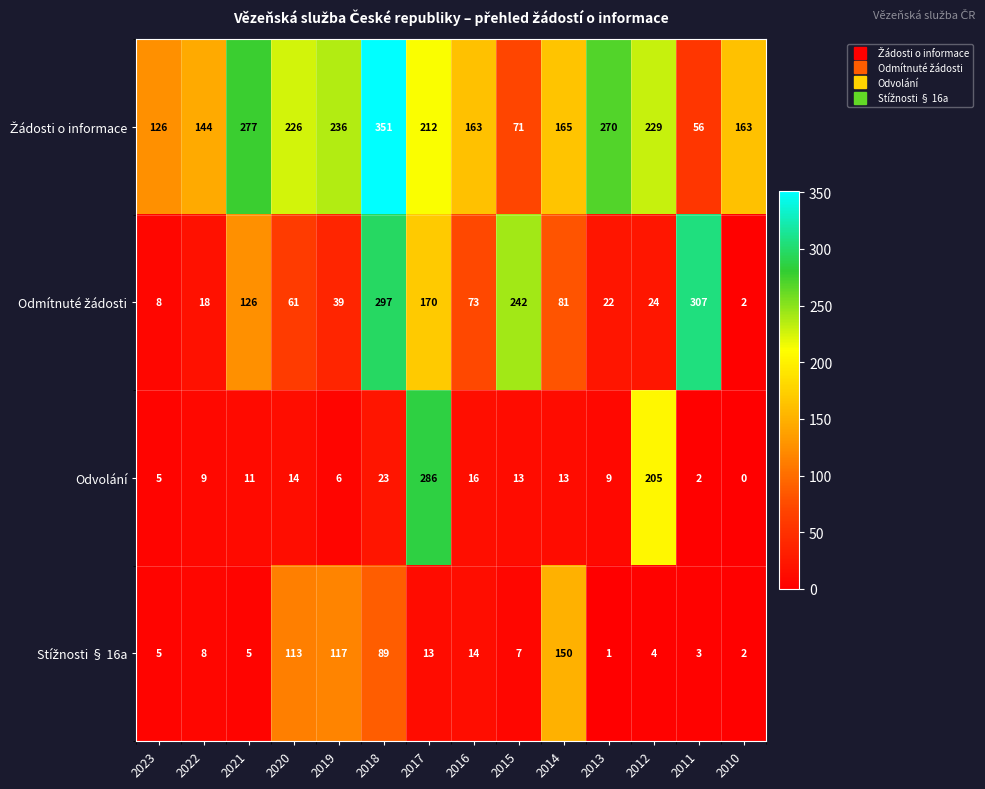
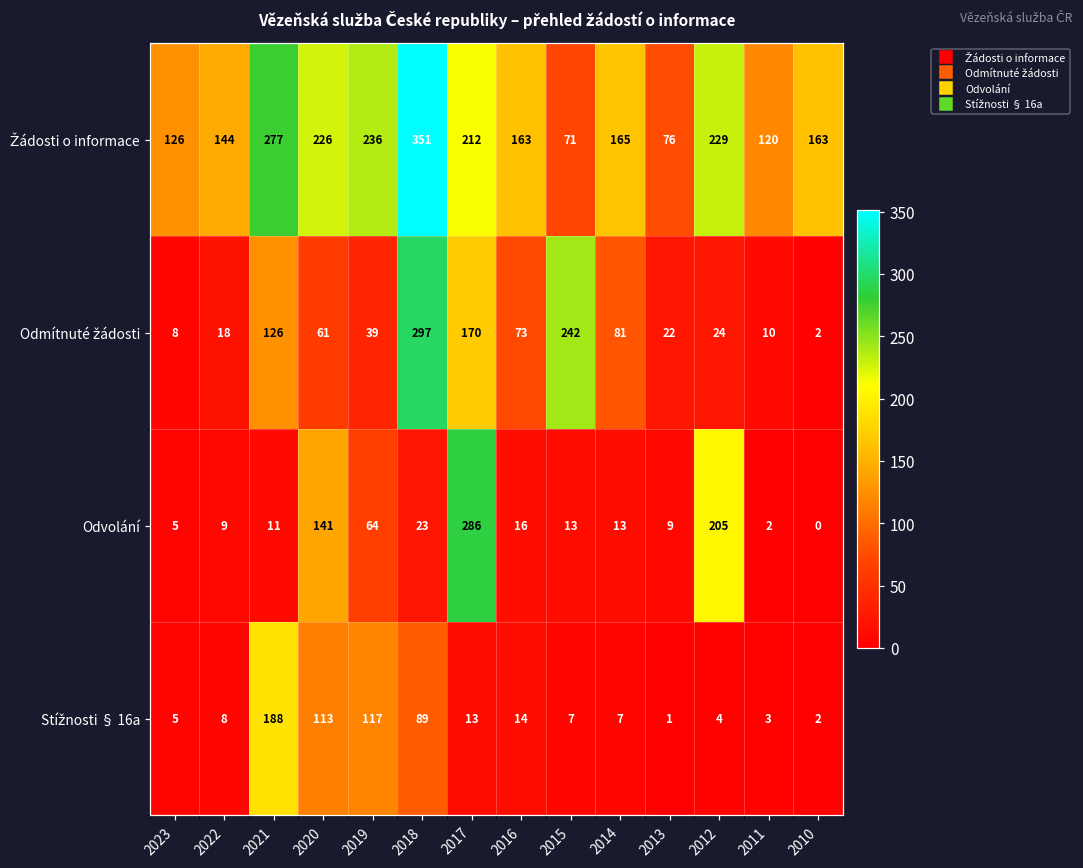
  {
    "Žádosti o informace": {
      "2023": 126,
      "2022": 144,
      "2021": 277,
      "2020": 226,
      "2019": 236,
      "2018": 351,
      "2017": 212,
      "2016": 163,
      "2015": 71,
      "2014": 165,
-     "2013": 270,
+     "2013": 76,
      "2012": 229,
-     "2011": 56,
+     "2011": 120,
      "2010": 163
    },
    "Odmítnuté žádosti": {
      "2023": 8,
      "2022": 18,
      "2021": 126,
      "2020": 61,
      "2019": 39,
      "2018": 297,
      "2017": 170,
      "2016": 73,
      "2015": 242,
      "2014": 81,
      "2013": 22,
      "2012": 24,
-     "2011": 307,
+     "2011": 10,
      "2010": 2
    },
    "Odvolání": {
      "2023": 5,
      "2022": 9,
      "2021": 11,
-     "2020": 14,
-     "2019": 6,
+     "2020": 141,
+     "2019": 64,
      "2018": 23,
      "2017": 286,
      "2016": 16,
      "2015": 13,
      "2014": 13,
      "2013": 9,
      "2012": 205,
      "2011": 2,
      "2010": 0
    },
    "Stížnosti § 16a": {
      "2023": 5,
      "2022": 8,
-     "2021": 5,
+     "2021": 188,
      "2020": 113,
      "2019": 117,
      "2018": 89,
      "2017": 13,
      "2016": 14,
      "2015": 7,
-     "2014": 150,
+     "2014": 7,
      "2013": 1,
      "2012": 4,
      "2011": 3,
      "2010": 2
    }
  }
